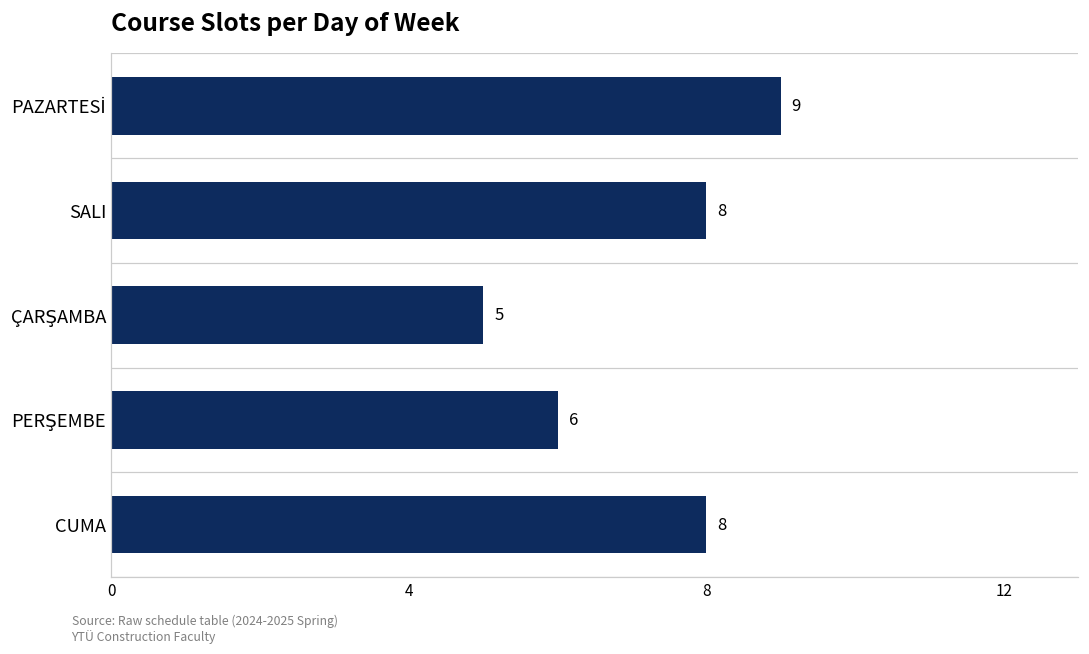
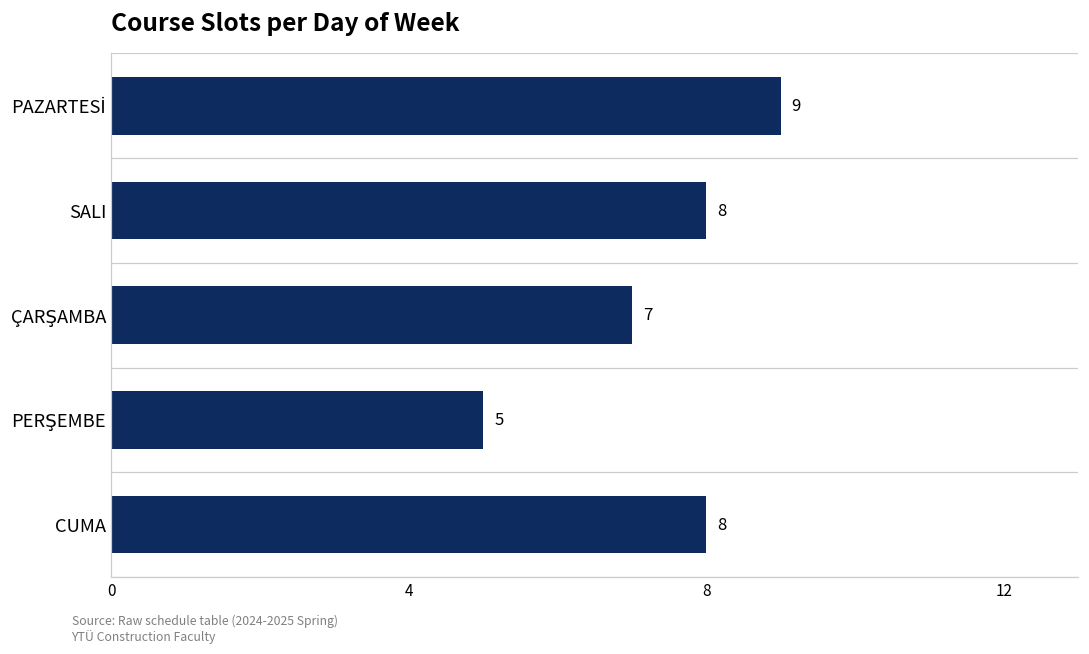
  {
    "PAZARTESİ": 9,
    "SALI": 8,
-   "ÇARŞAMBA": 5,
-   "PERŞEMBE": 6,
+   "ÇARŞAMBA": 7,
+   "PERŞEMBE": 5,
    "CUMA": 8
  }
